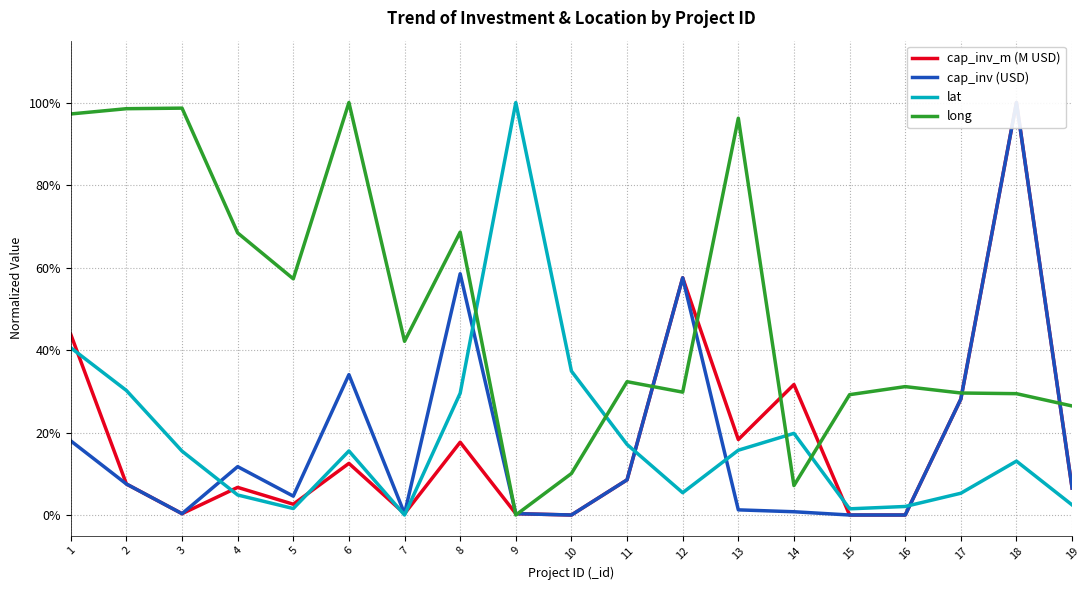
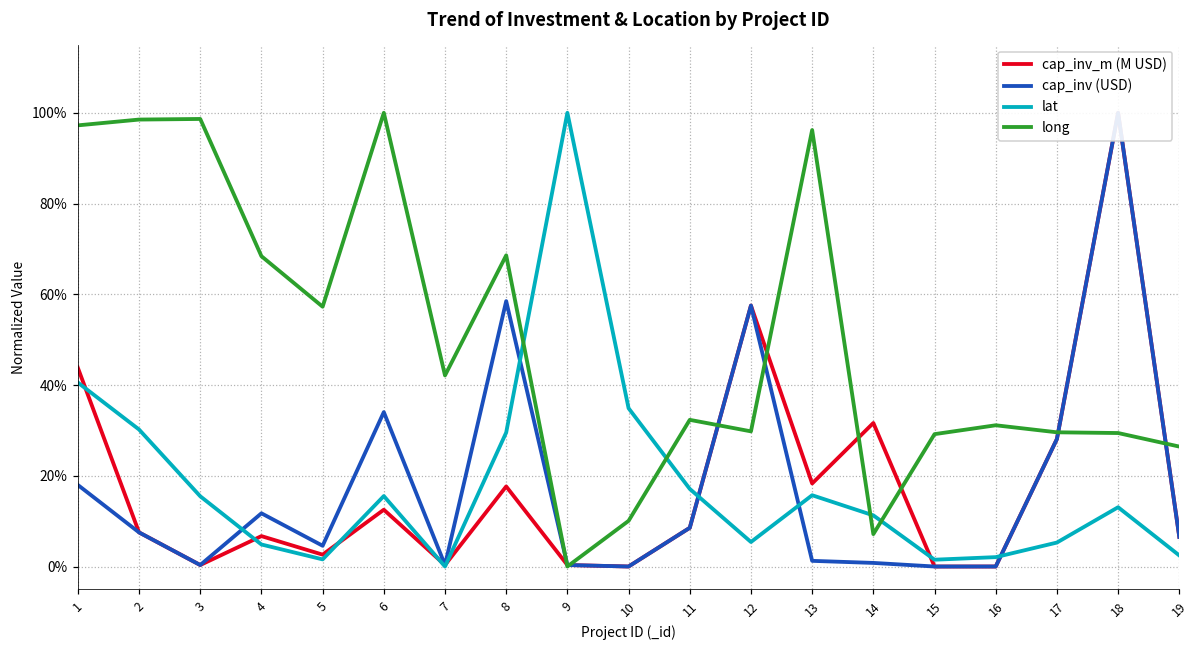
  {
    "cap_inv_m (M USD)": {
      "1": "44%",
      "4": "7%",
      "5": "3%",
      "6": "13%",
      "8": "18%",
      "13": "18%",
      "14": "32%"
    },
    "cap_inv (USD)": {
      "1": "18%",
      "4": "12%",
      "5": "5%",
      "6": "34%",
      "8": "58%",
      "13": "1%",
      "14": "1%"
    },
    "lat": {
      "1": "41%",
      "2": "30%",
      "3": "15%",
      "4": "5%",
      "5": "2%",
      "6": "16%",
      "8": "30%",
      "9": "100%",
      "10": "35%",
      "11": "17%",
      "12": "5%",
      "13": "16%",
-     "14": "20%",
+     "14": "11%",
      "15": "1%",
      "16": "2%",
      "17": "5%",
      "18": "13%",
      "19": "2%"
    },
    "long": {
      "1": "97%",
      "2": "99%",
      "3": "99%",
      "4": "68%",
      "5": "57%",
      "6": "100%",
      "7": "42%",
      "8": "69%",
      "10": "10%",
      "11": "32%",
      "12": "30%",
      "13": "96%",
      "14": "7%",
      "15": "29%",
      "16": "31%",
      "17": "30%",
      "18": "29%",
      "19": "26%"
    }
  }
